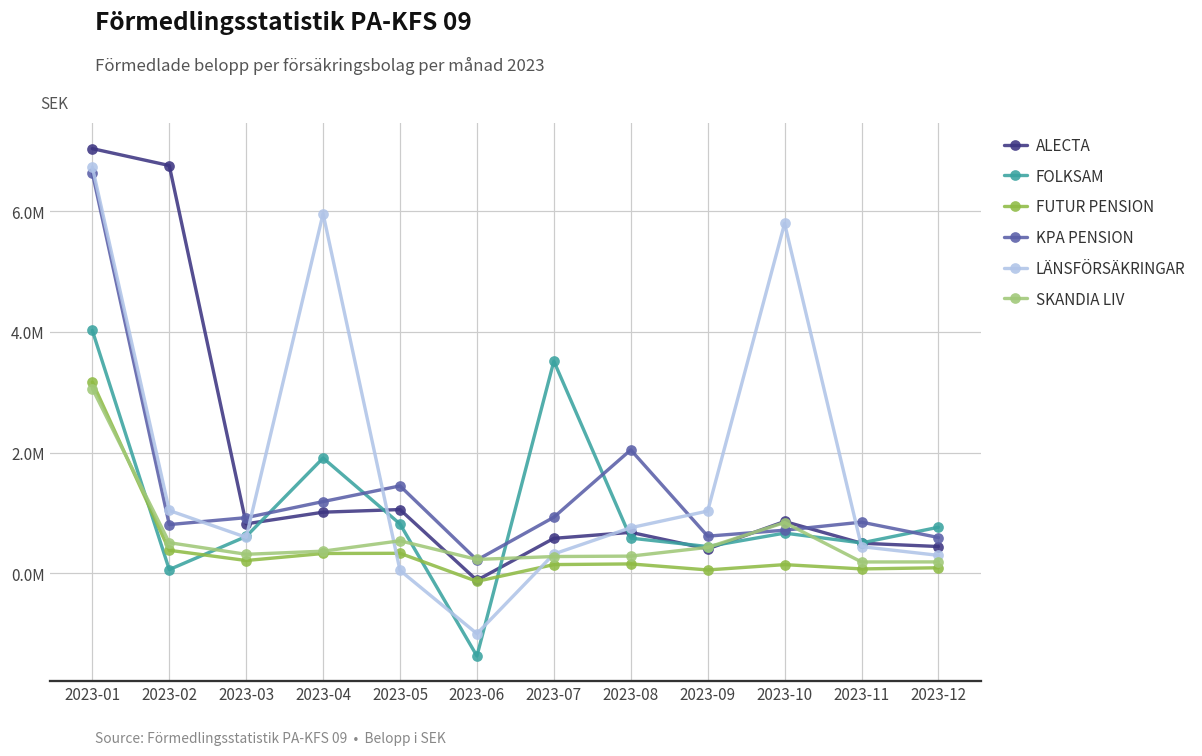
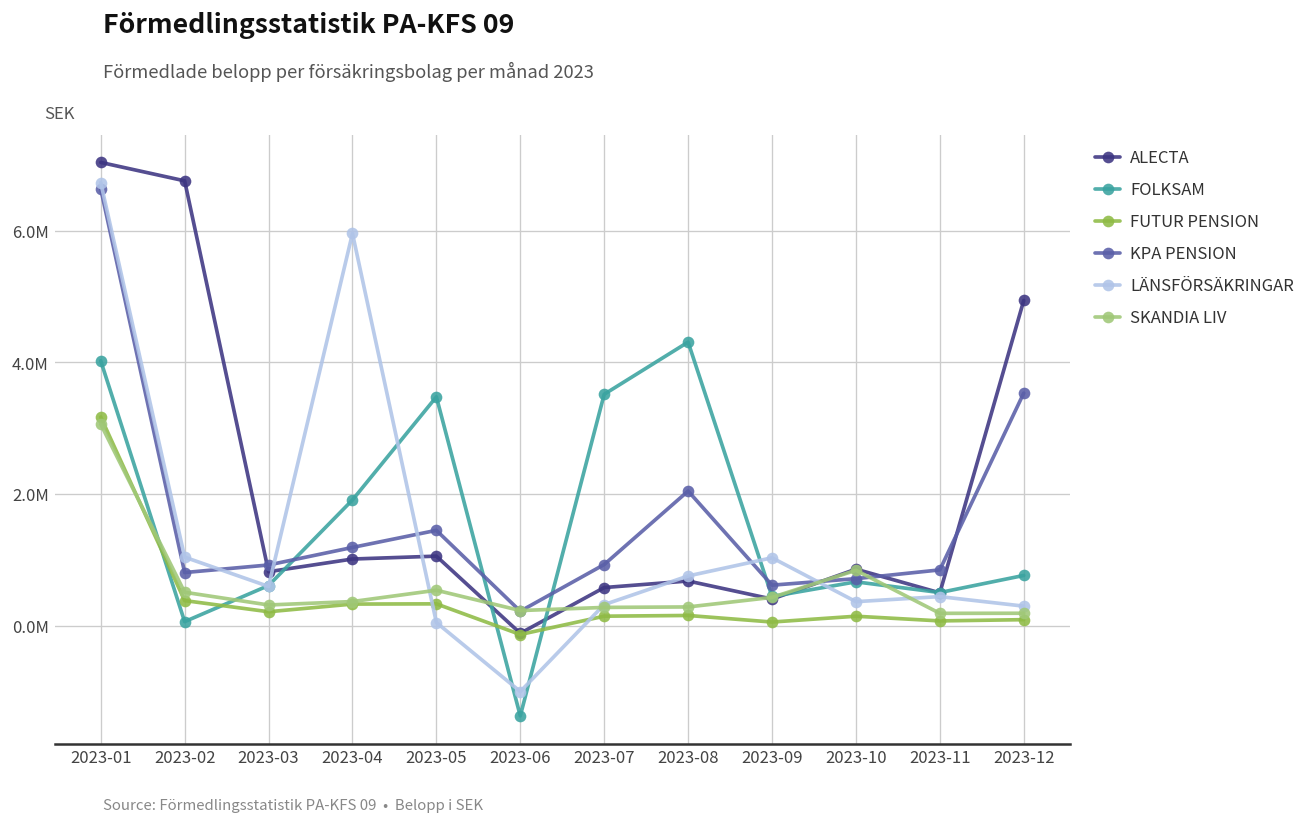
  {
    "ALECTA": {
      "2023-01": 7000000,
      "2023-02": 6800000,
      "2023-03": 800000,
      "2023-04": 1000000,
      "2023-05": 1100000,
      "2023-07": 600000,
      "2023-08": 700000,
-     "2023-12": 400000
+     "2023-12": 4900000
    },
    "FOLKSAM": {
      "2023-01": 4000000,
      "2023-02": 100000,
      "2023-04": 1900000,
-     "2023-05": 800000,
+     "2023-05": 3500000,
      "2023-06": -1400000,
      "2023-07": 3500000,
-     "2023-08": 600000,
+     "2023-08": 4300000,
      "2023-10": 700000,
      "2023-12": 800000
    },
    "KPA PENSION": {
      "2023-01": 6600000,
      "2023-02": 800000,
      "2023-03": 900000,
      "2023-04": 1200000,
      "2023-05": 1400000,
      "2023-07": 900000,
      "2023-08": 2000000,
      "2023-09": 600000,
      "2023-10": 700000,
      "2023-11": 800000,
-     "2023-12": 600000
+     "2023-12": 3500000
    },
    "LÄNSFÖRSÄKRINGAR": {
      "2023-01": 6700000,
      "2023-02": 1000000,
      "2023-04": 6000000,
      "2023-05": 0,
      "2023-06": -1000000,
      "2023-08": 800000,
      "2023-09": 1000000,
-     "2023-10": 5800000,
+     "2023-10": 400000,
      "2023-11": 400000,
      "2023-12": 300000
    }
  }
